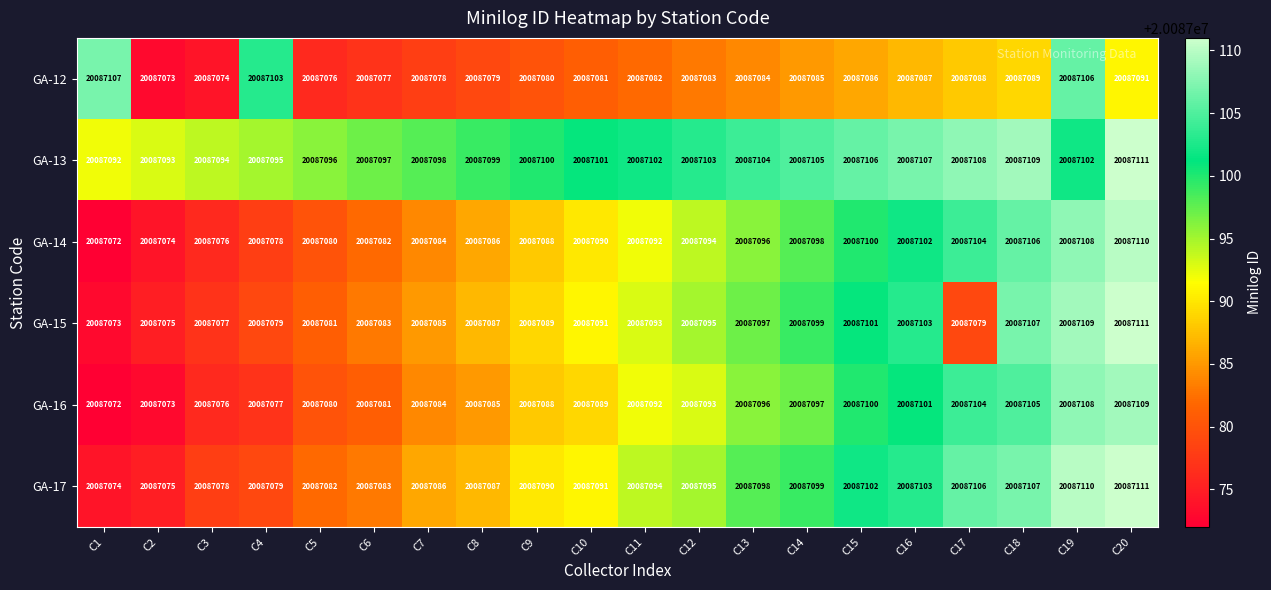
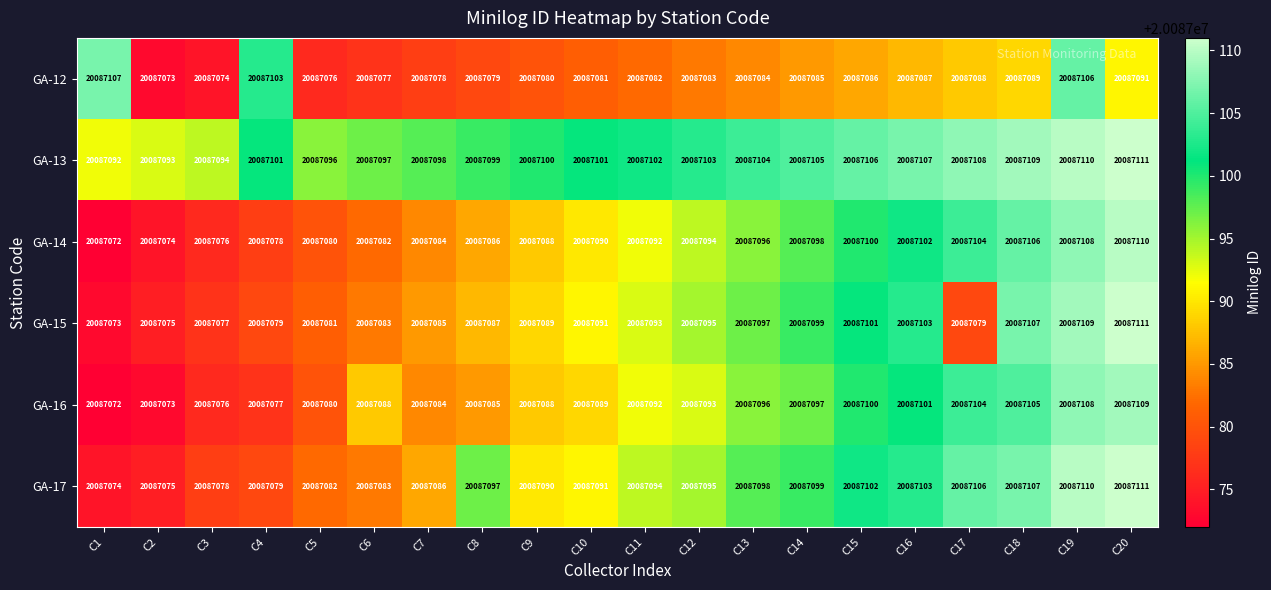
  {
    "GA-12": {
      "C1": 20087107,
      "C2": 20087073,
      "C3": 20087074,
      "C4": 20087103,
      "C5": 20087076,
      "C6": 20087077,
      "C7": 20087078,
      "C8": 20087079,
      "C9": 20087080,
      "C10": 20087081,
      "C11": 20087082,
      "C12": 20087083,
      "C13": 20087084,
      "C14": 20087085,
      "C15": 20087086,
      "C16": 20087087,
      "C17": 20087088,
      "C18": 20087089,
      "C20": 20087091
    },
    "GA-13": {
      "C1": 20087092,
      "C2": 20087093,
      "C3": 20087094,
-     "C4": 20087095,
+     "C4": 20087101,
      "C5": 20087096,
      "C6": 20087097,
      "C7": 20087098,
      "C8": 20087099,
      "C9": 20087100,
      "C10": 20087101,
      "C11": 20087102,
      "C12": 20087103,
      "C13": 20087104,
      "C14": 20087105,
      "C15": 20087106,
      "C16": 20087107,
      "C17": 20087108,
      "C18": 20087109,
-     "C19": 20087102,
+     "C19": 20087110,
      "C20": 20087111
    },
    "GA-14": {
      "C1": 20087072,
      "C2": 20087074,
      "C3": 20087076,
      "C4": 20087078,
      "C5": 20087080,
      "C6": 20087082,
      "C7": 20087084,
      "C8": 20087086,
      "C9": 20087088,
      "C10": 20087090,
      "C11": 20087092,
      "C12": 20087094,
      "C13": 20087096,
      "C14": 20087098,
      "C15": 20087100,
      "C16": 20087102,
      "C17": 20087104,
      "C18": 20087106,
      "C19": 20087108,
      "C20": 20087110
    },
    "GA-15": {
      "C1": 20087073,
      "C2": 20087075,
      "C3": 20087077,
      "C4": 20087079,
      "C5": 20087081,
      "C6": 20087083,
      "C7": 20087085,
      "C8": 20087087,
      "C9": 20087089,
      "C10": 20087091,
      "C11": 20087093,
      "C12": 20087095,
      "C13": 20087097,
      "C14": 20087099,
      "C15": 20087101,
      "C16": 20087103,
      "C17": 20087079,
      "C18": 20087107,
      "C19": 20087109,
      "C20": 20087111
    },
    "GA-16": {
      "C1": 20087072,
      "C2": 20087073,
      "C3": 20087076,
      "C4": 20087077,
      "C5": 20087080,
-     "C6": 20087081,
+     "C6": 20087088,
      "C7": 20087084,
      "C8": 20087085,
      "C9": 20087088,
      "C10": 20087089,
      "C11": 20087092,
      "C12": 20087093,
      "C13": 20087096,
      "C14": 20087097,
      "C15": 20087100,
      "C16": 20087101,
      "C17": 20087104,
      "C18": 20087105,
      "C19": 20087108,
      "C20": 20087109
    },
    "GA-17": {
      "C1": 20087074,
      "C2": 20087075,
      "C3": 20087078,
      "C4": 20087079,
      "C5": 20087082,
      "C6": 20087083,
      "C7": 20087086,
-     "C8": 20087087,
+     "C8": 20087097,
      "C9": 20087090,
      "C10": 20087091,
      "C11": 20087094,
      "C12": 20087095,
      "C13": 20087098,
      "C14": 20087099,
      "C15": 20087102,
      "C16": 20087103,
      "C17": 20087106,
      "C18": 20087107,
      "C19": 20087110,
      "C20": 20087111
    }
  }
